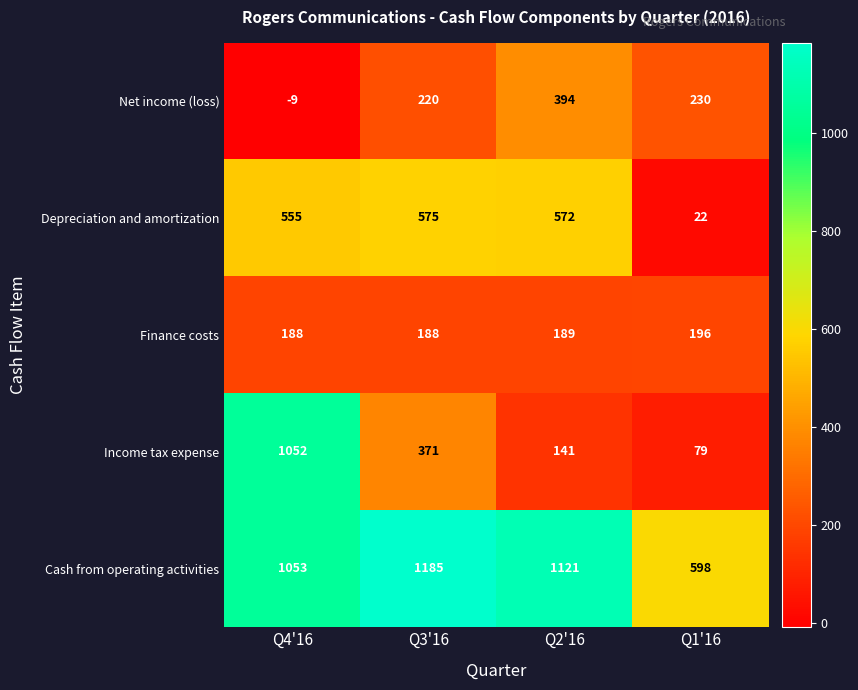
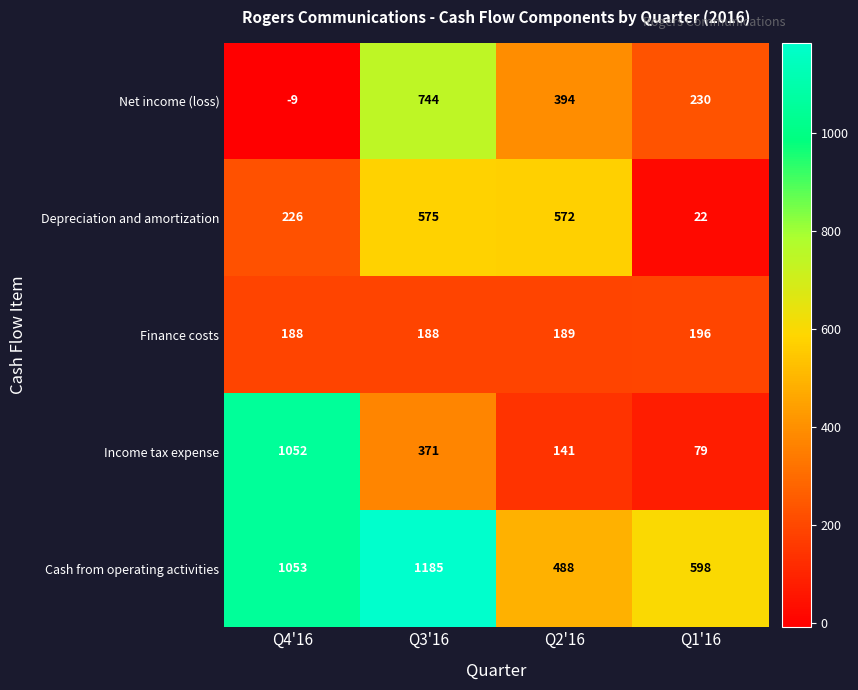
  {
    "Net income (loss)": {
      "Q4'16": -9,
-     "Q3'16": 220,
+     "Q3'16": 744,
      "Q2'16": 394,
      "Q1'16": 230
    },
    "Depreciation and amortization": {
-     "Q4'16": 555,
+     "Q4'16": 226,
      "Q3'16": 575,
      "Q2'16": 572,
      "Q1'16": 22
    },
    "Finance costs": {
      "Q4'16": 188,
      "Q3'16": 188,
      "Q2'16": 189,
      "Q1'16": 196
    },
    "Income tax expense": {
      "Q4'16": 1052,
      "Q3'16": 371,
      "Q2'16": 141,
      "Q1'16": 79
    },
    "Cash from operating activities": {
      "Q4'16": 1053,
      "Q3'16": 1185,
-     "Q2'16": 1121,
+     "Q2'16": 488,
      "Q1'16": 598
    }
  }
